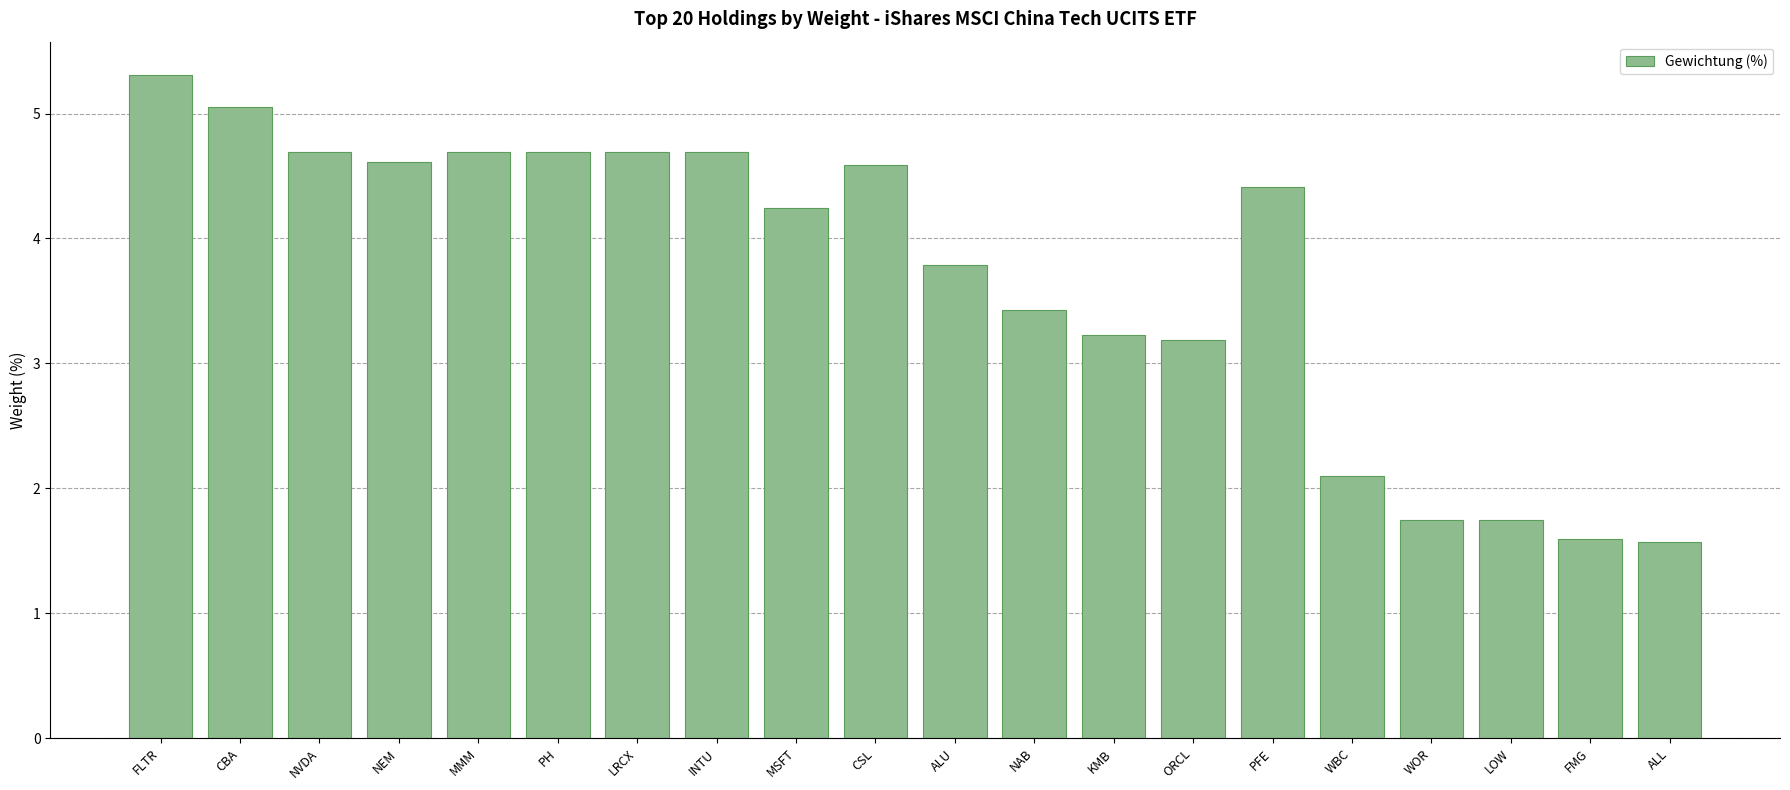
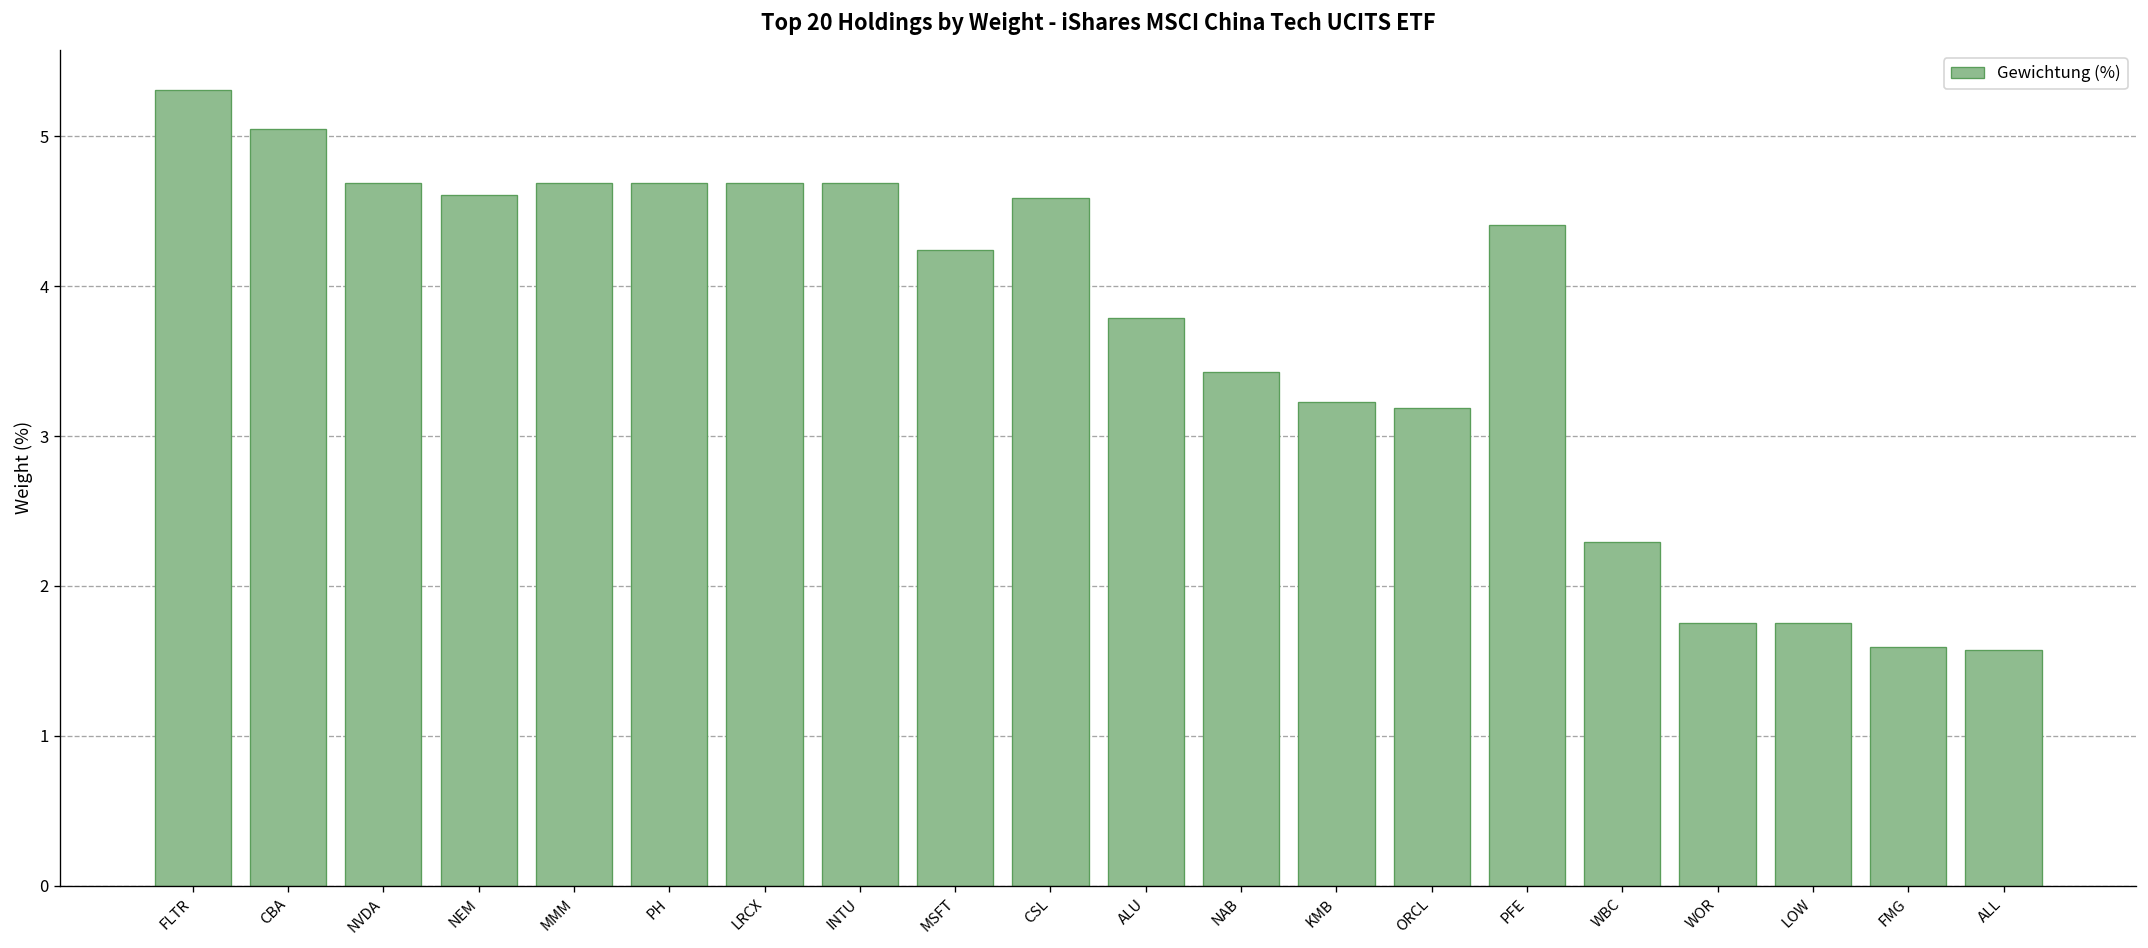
  {
    "FLTR": 5.31,
    "CBA": 5.05,
    "NVDA": 4.69,
    "NEM": 4.61,
    "MMM": 4.69,
    "PH": 4.69,
    "LRCX": 4.69,
    "INTU": 4.69,
    "MSFT": 4.24,
    "CSL": 4.59,
    "ALU": 3.79,
    "NAB": 3.43,
    "KMB": 3.23,
    "ORCL": 3.19,
    "PFE": 4.41,
-   "WBC": 2.10,
+   "WBC": 2.29,
    "WOR": 1.75,
    "LOW": 1.75,
    "FMG": 1.59,
    "ALL": 1.57
  }
